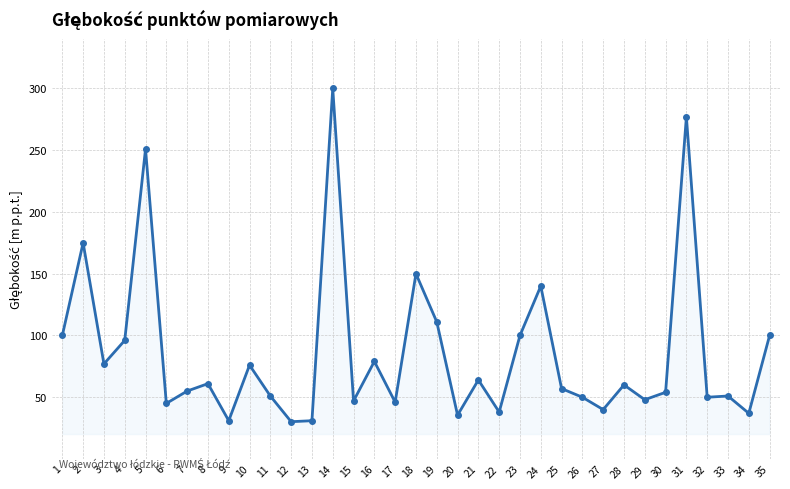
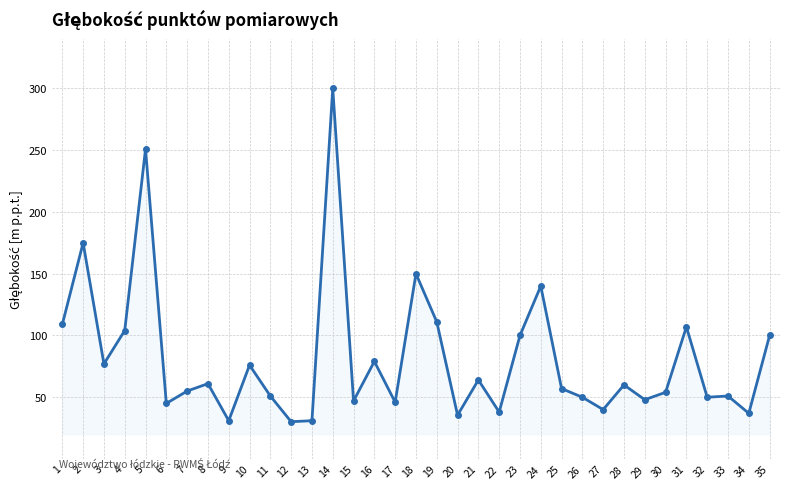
  {
-   "1": 100,
+   "1": 109,
    "2": 175,
    "3": 77,
-   "4": 96,
+   "4": 104,
    "5": 251,
    "6": 45,
    "7": 55,
    "8": 61,
    "9": 31,
    "10": 76,
    "11": 51,
    "12": 30,
    "13": 31,
    "14": 300,
    "15": 47,
    "16": 79,
    "17": 46,
    "18": 150,
    "19": 111,
    "20": 36,
    "21": 64,
    "22": 38,
    "23": 100,
    "24": 140,
    "25": 57,
    "26": 50,
    "27": 40,
    "28": 60,
    "29": 48,
    "30": 54,
-   "31": 277,
+   "31": 107,
    "32": 50,
    "33": 51,
    "34": 37,
    "35": 100
  }
